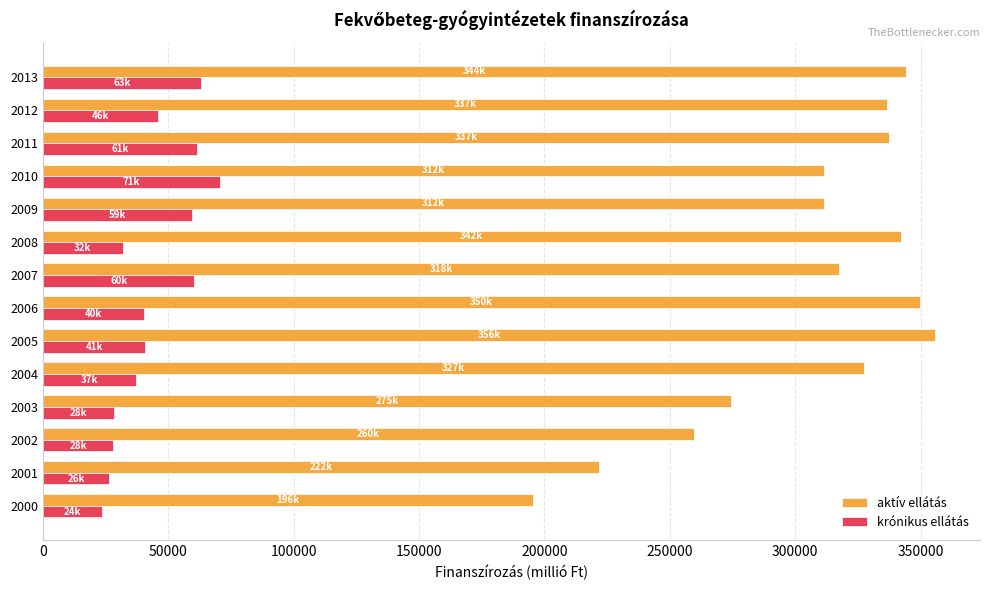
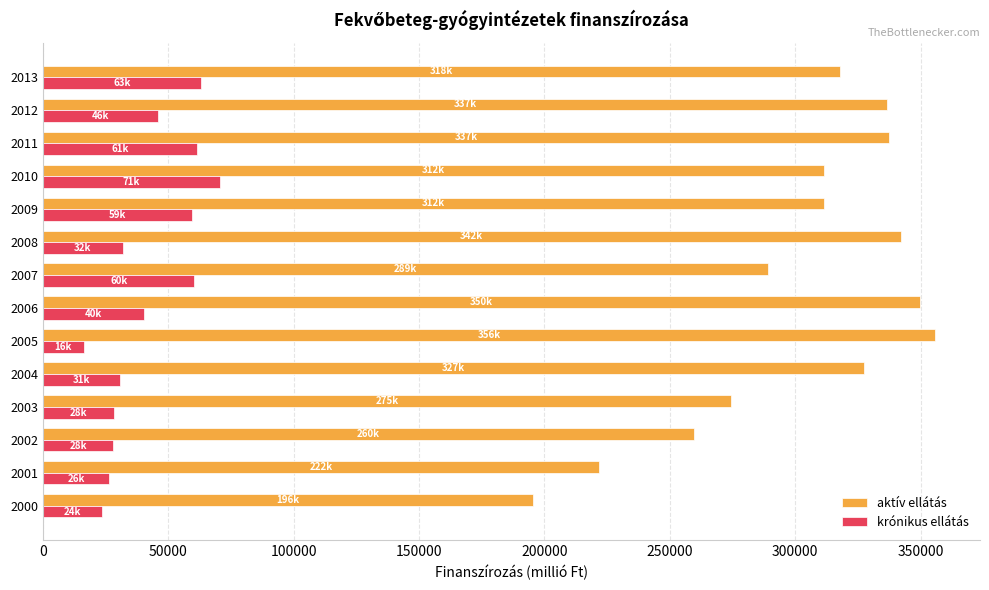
  {
    "aktív ellátás": {
-     "2013": "344k",
+     "2013": "318k",
      "2012": "337k",
      "2011": "337k",
      "2010": "312k",
      "2009": "312k",
      "2008": "342k",
-     "2007": "318k",
+     "2007": "289k",
      "2006": "350k",
      "2005": "356k",
      "2004": "327k",
      "2003": "275k",
      "2002": "260k",
      "2001": "222k",
      "2000": "196k"
    },
    "krónikus ellátás": {
      "2013": "63k",
      "2012": "46k",
      "2011": "61k",
      "2010": "71k",
      "2009": "59k",
      "2008": "32k",
      "2007": "60k",
      "2006": "40k",
-     "2005": "41k",
-     "2004": "37k",
+     "2005": "16k",
+     "2004": "31k",
      "2003": "28k",
      "2002": "28k",
      "2001": "26k",
      "2000": "24k"
    }
  }
